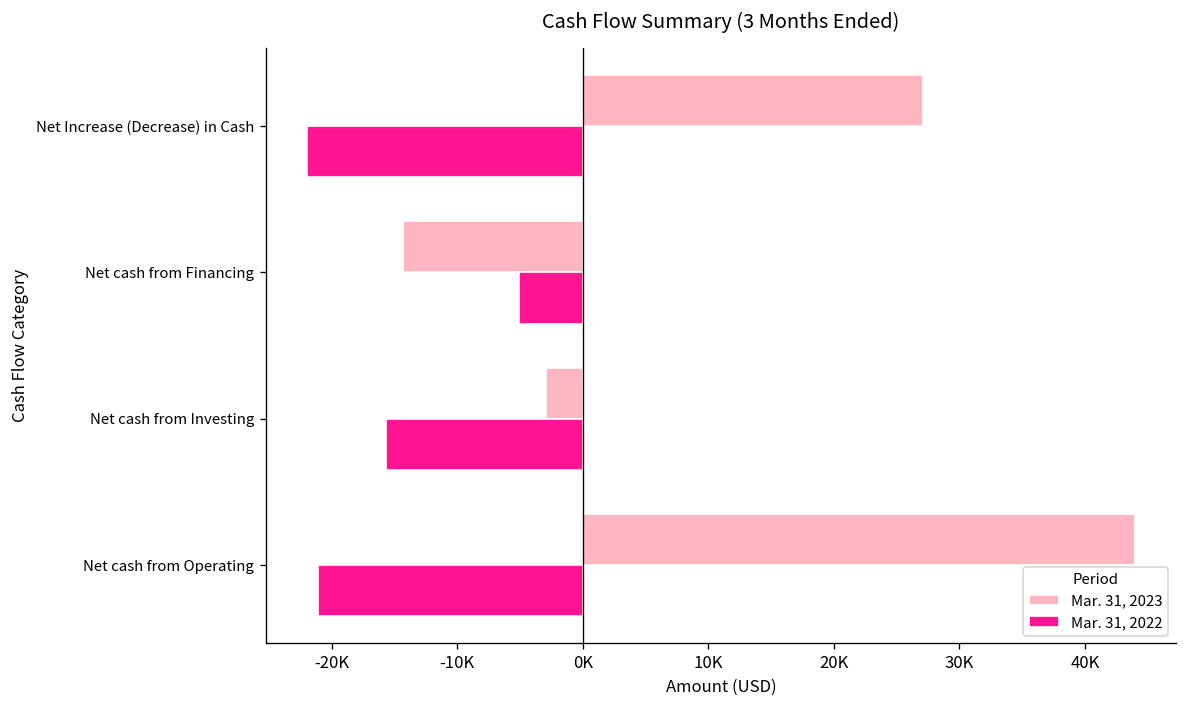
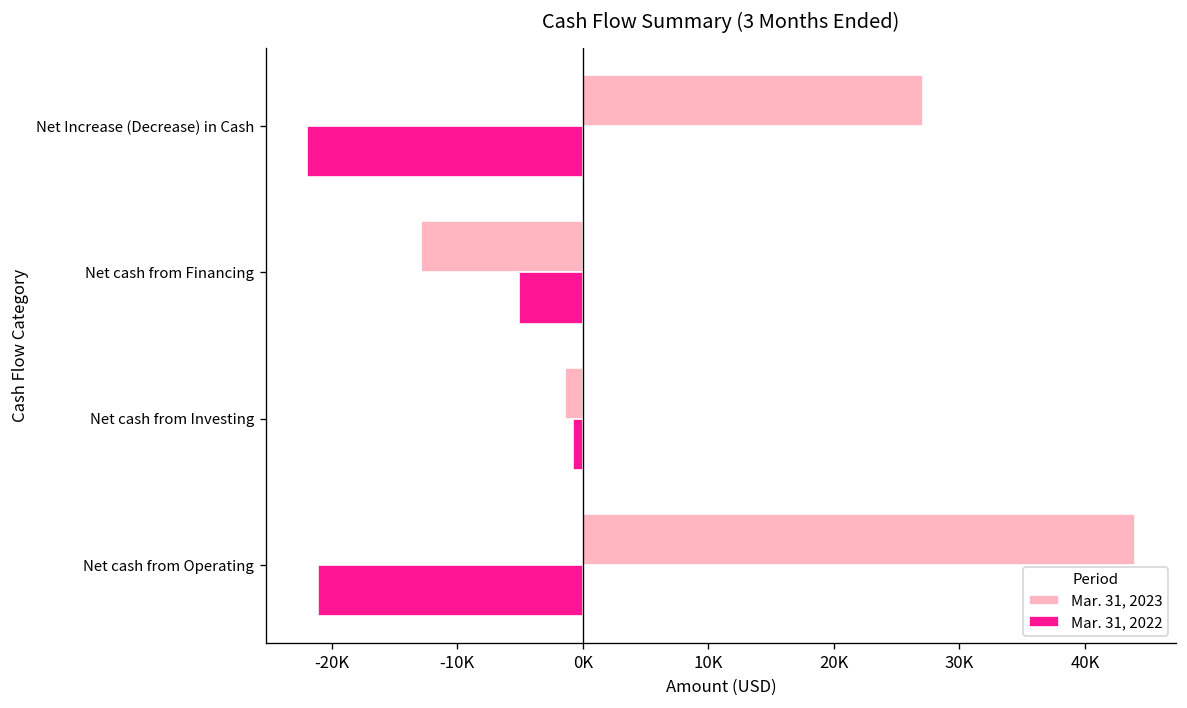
  {
    "Mar. 31, 2023": {
      "Net Increase (Decrease) in Cash": 27100,
-     "Net cash from Financing": -14300,
-     "Net cash from Investing": -2900,
+     "Net cash from Financing": -12900,
+     "Net cash from Investing": -1400,
      "Net cash from Operating": 44000
    },
    "Mar. 31, 2022": {
      "Net Increase (Decrease) in Cash": -22000,
      "Net cash from Financing": -5100,
-     "Net cash from Investing": -15700,
+     "Net cash from Investing": -800,
      "Net cash from Operating": -21100
    }
  }
